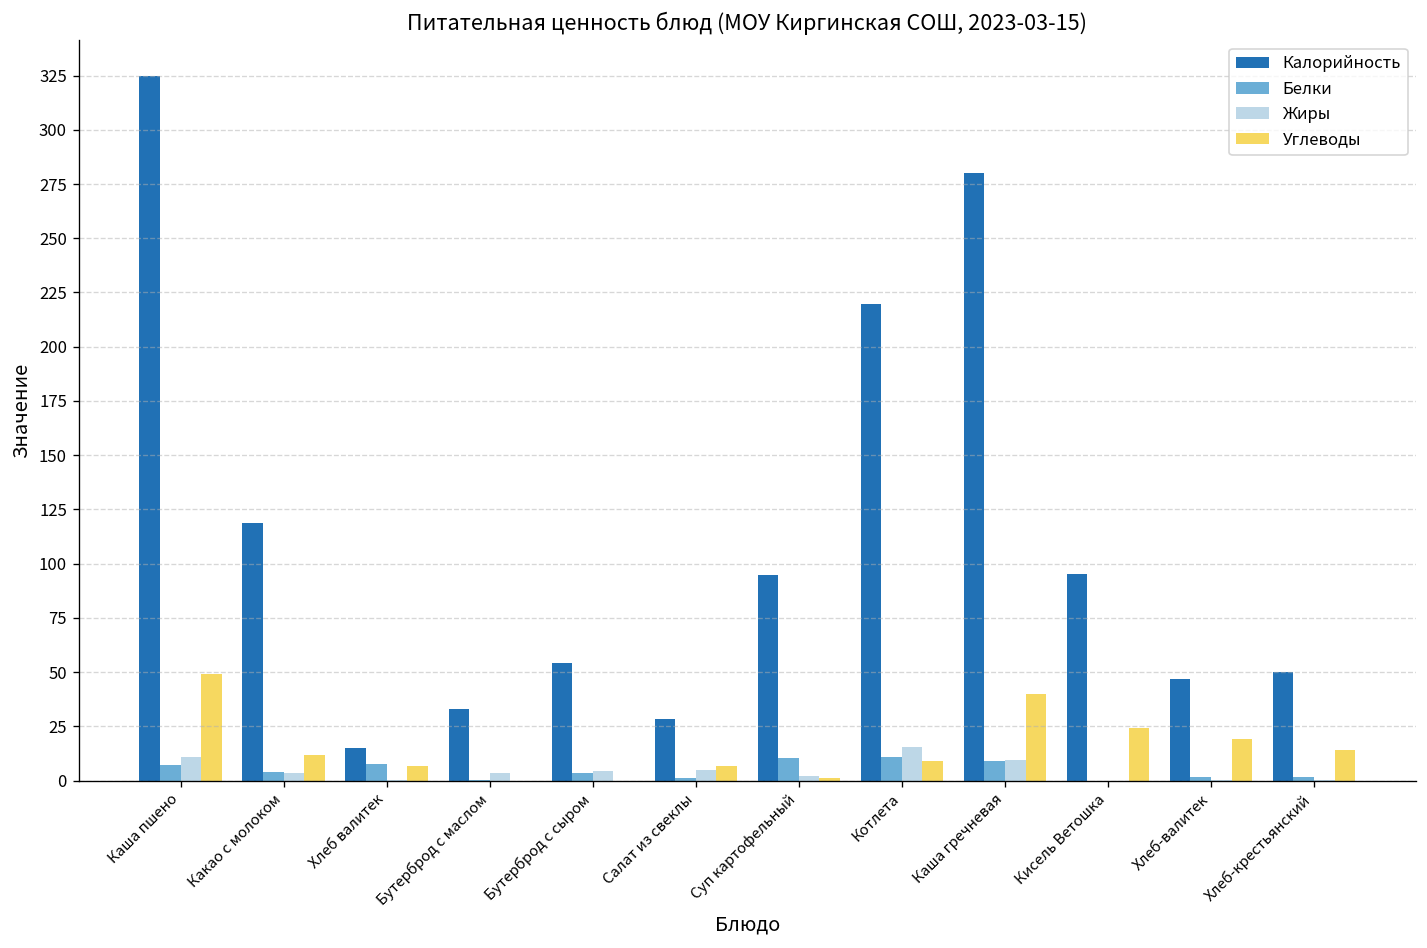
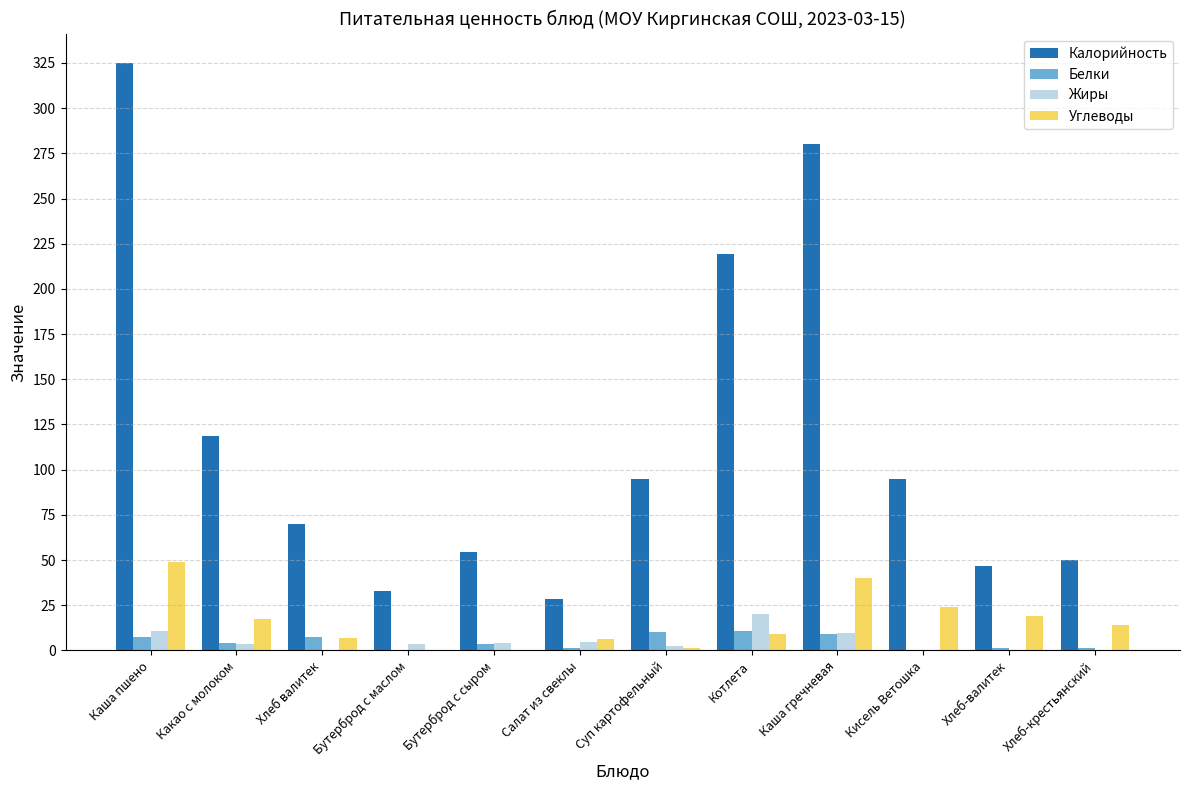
  {
    "Калорийность": {
      "Каша пшено": 325,
      "Какао с молоком": 119,
-     "Хлеб валитек": 15,
+     "Хлеб валитек": 70,
      "Бутерброд с маслом": 33,
      "Бутерброд с сыром": 54,
      "Салат из свеклы": 28,
      "Суп картофельный": 95,
      "Котлета": 220,
      "Каша гречневая": 280,
      "Кисель Ветошка": 95,
      "Хлеб-валитек": 47,
      "Хлеб-крестьянский": 50
    },
    "Белки": {
      "Каша пшено": 7,
      "Какао с молоком": 4,
      "Хлеб валитек": 8,
      "Бутерброд с сыром": 3,
      "Суп картофельный": 10,
      "Котлета": 11,
      "Каша гречневая": 9,
      "Кисель Ветошка": 0,
      "Хлеб-валитек": 2,
      "Хлеб-крестьянский": 2
    },
    "Жиры": {
      "Каша пшено": 11,
      "Какао с молоком": 4,
      "Бутерброд с маслом": 4,
      "Бутерброд с сыром": 4,
      "Салат из свеклы": 5,
      "Суп картофельный": 2,
-     "Котлета": 15,
+     "Котлета": 20,
      "Каша гречневая": 10,
      "Кисель Ветошка": 0
    },
    "Углеводы": {
      "Каша пшено": 49,
-     "Какао с молоком": 12,
+     "Какао с молоком": 18,
      "Хлеб валитек": 7,
      "Бутерброд с маслом": 0,
      "Бутерброд с сыром": 0,
      "Салат из свеклы": 7,
      "Суп картофельный": 1,
      "Котлета": 9,
      "Каша гречневая": 40,
      "Кисель Ветошка": 24,
      "Хлеб-валитек": 19,
      "Хлеб-крестьянский": 14
    }
  }
